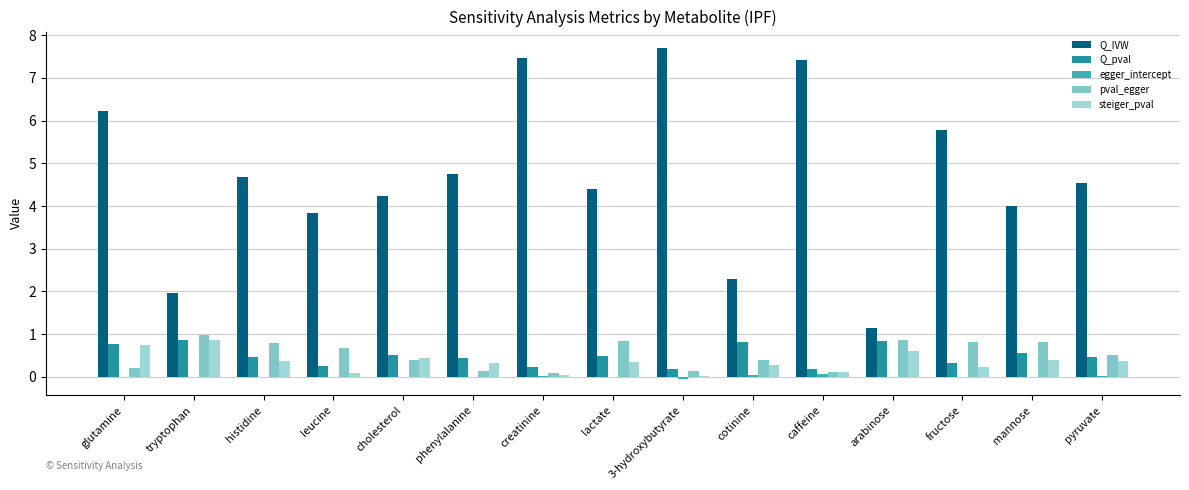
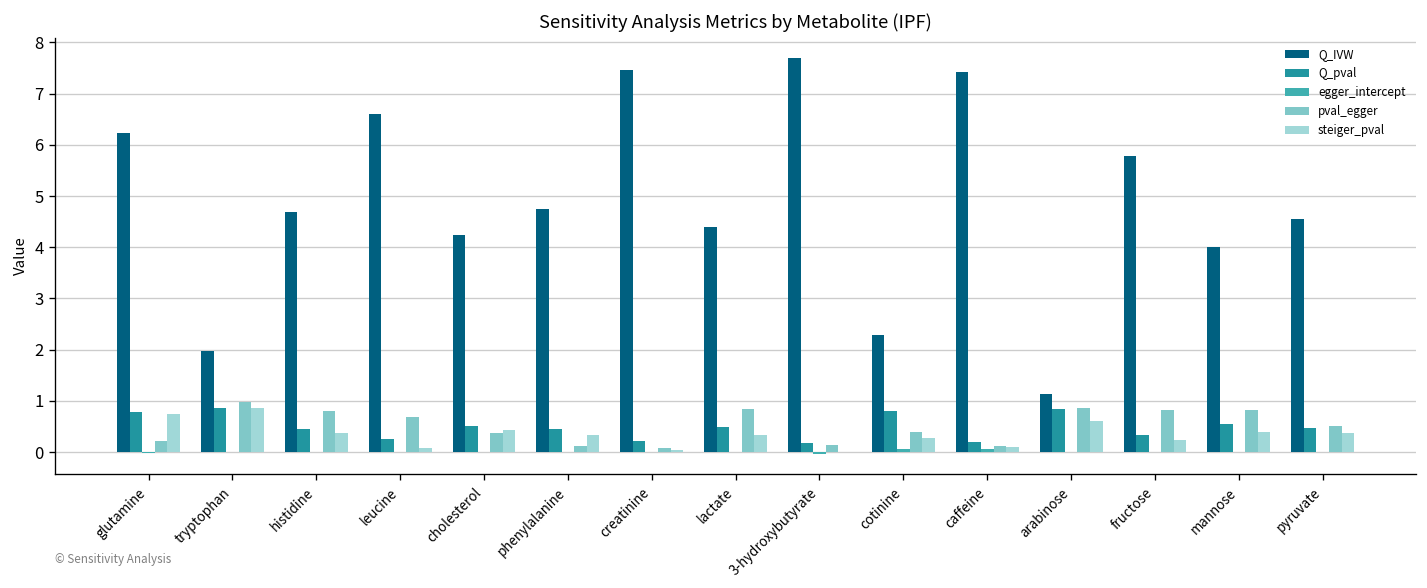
  {
    "Q_IVW": {
      "glutamine": 6.2,
      "tryptophan": 2.0,
      "histidine": 4.7,
-     "leucine": 3.8,
+     "leucine": 6.6,
      "cholesterol": 4.2,
      "phenylalanine": 4.7,
      "creatinine": 7.5,
      "lactate": 4.4,
      "3-hydroxybutyrate": 7.7,
      "cotinine": 2.3,
      "caffeine": 7.4,
      "arabinose": 1.1,
      "fructose": 5.8,
      "mannose": 4.0,
      "pyruvate": 4.5
    }
  }
